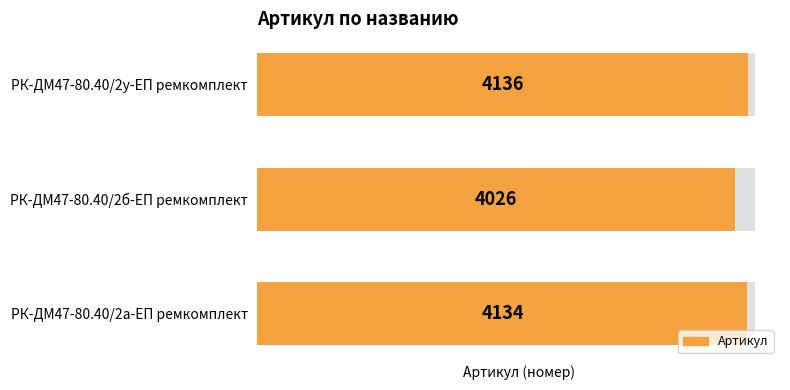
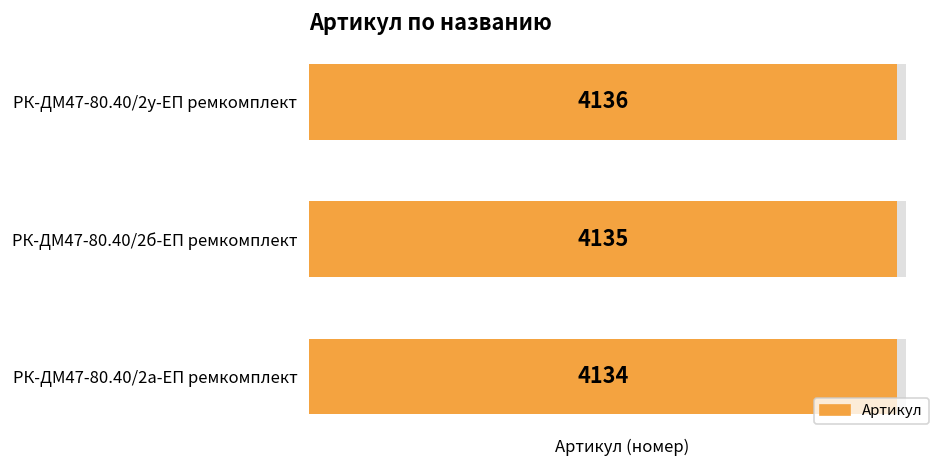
  {
    "Артикул": {
-     "РК-ДМ47-80.40/2б-ЕП ремкомплект": 4026
+     "РК-ДМ47-80.40/2б-ЕП ремкомплект": 4135
    }
  }
